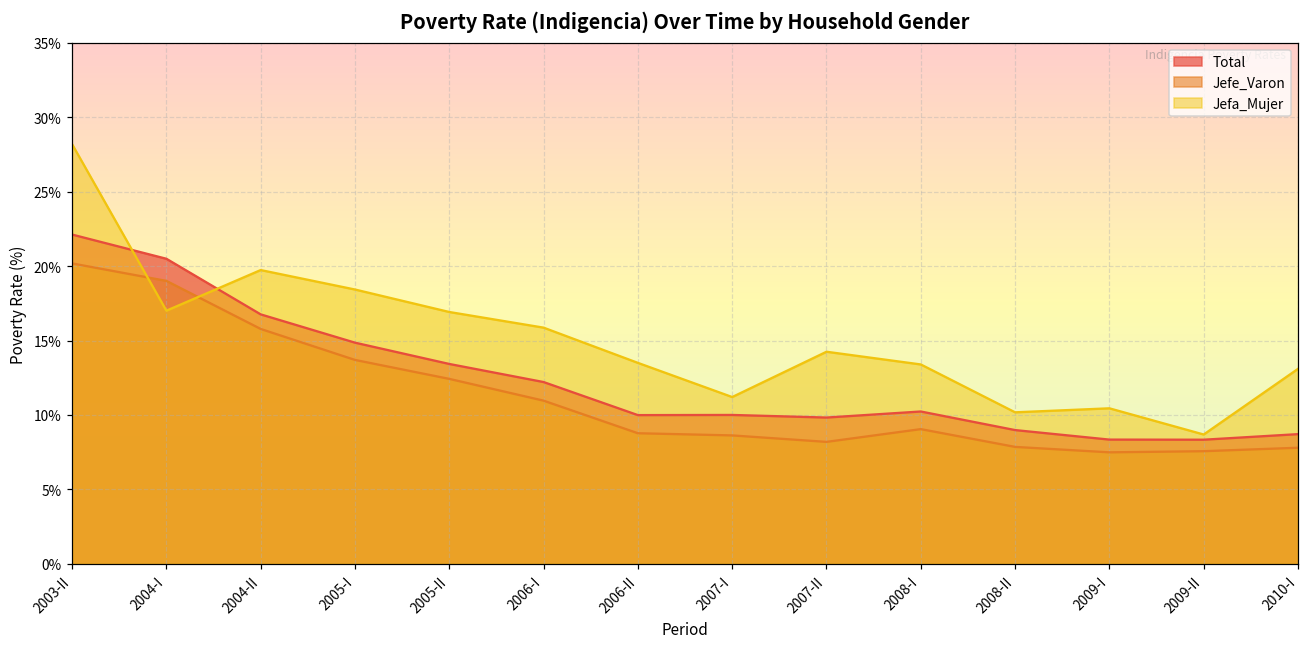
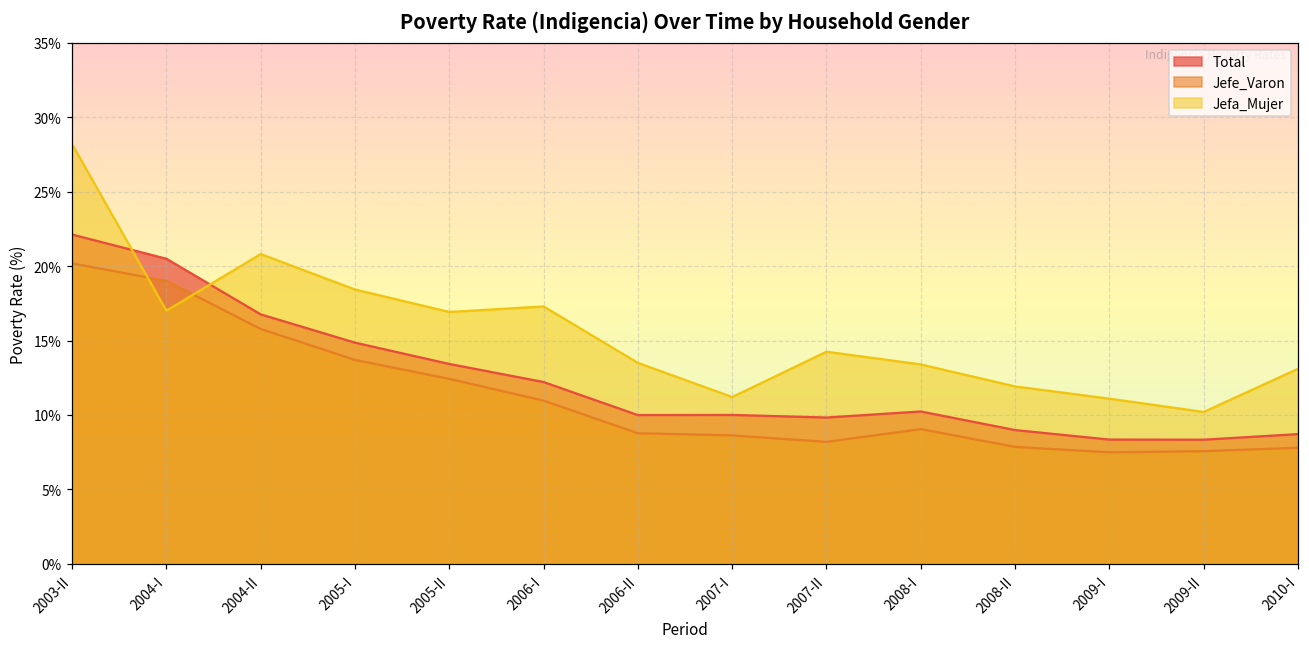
  {
    "Jefa_Mujer": {
      "2003-II": "28.2%",
      "2004-I": "17.0%",
-     "2004-II": "19.7%",
+     "2004-II": "20.8%",
      "2005-I": "18.4%",
      "2005-II": "16.9%",
-     "2006-I": "15.9%",
+     "2006-I": "17.3%",
      "2006-II": "13.5%",
      "2007-I": "11.2%",
      "2007-II": "14.2%",
      "2008-I": "13.4%",
-     "2008-II": "10.2%",
-     "2009-I": "10.4%",
-     "2009-II": "8.7%",
+     "2008-II": "11.9%",
+     "2009-I": "11.1%",
+     "2009-II": "10.2%",
      "2010-I": "13.1%"
    }
  }
